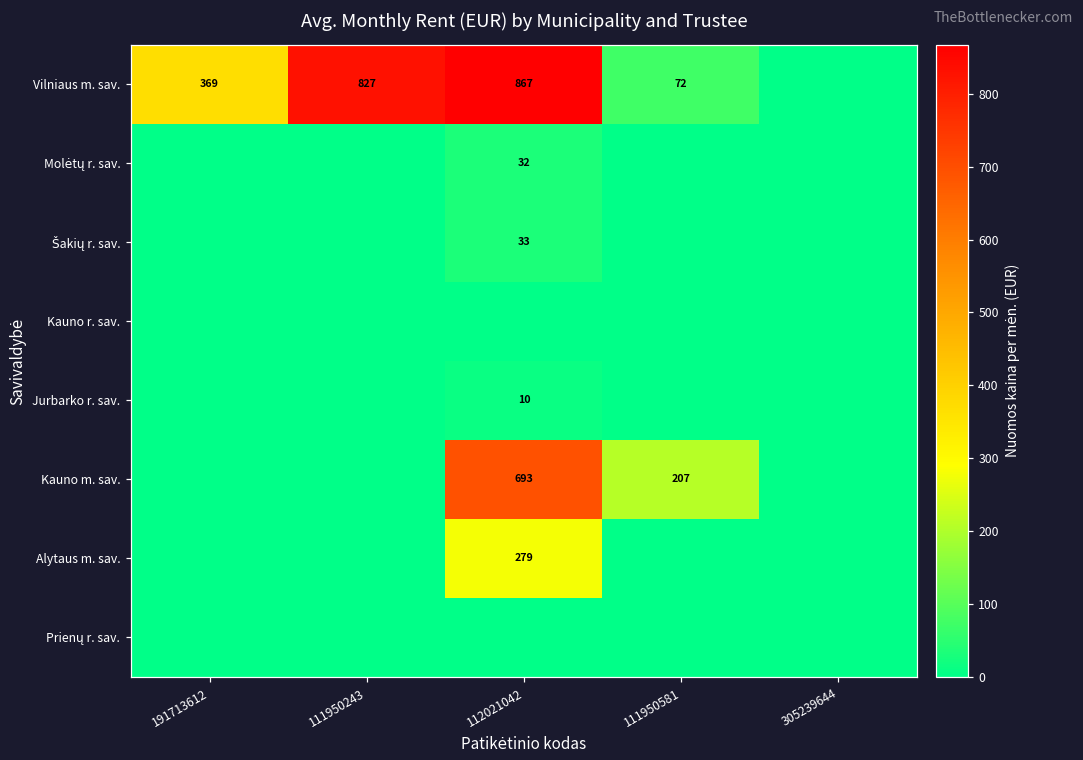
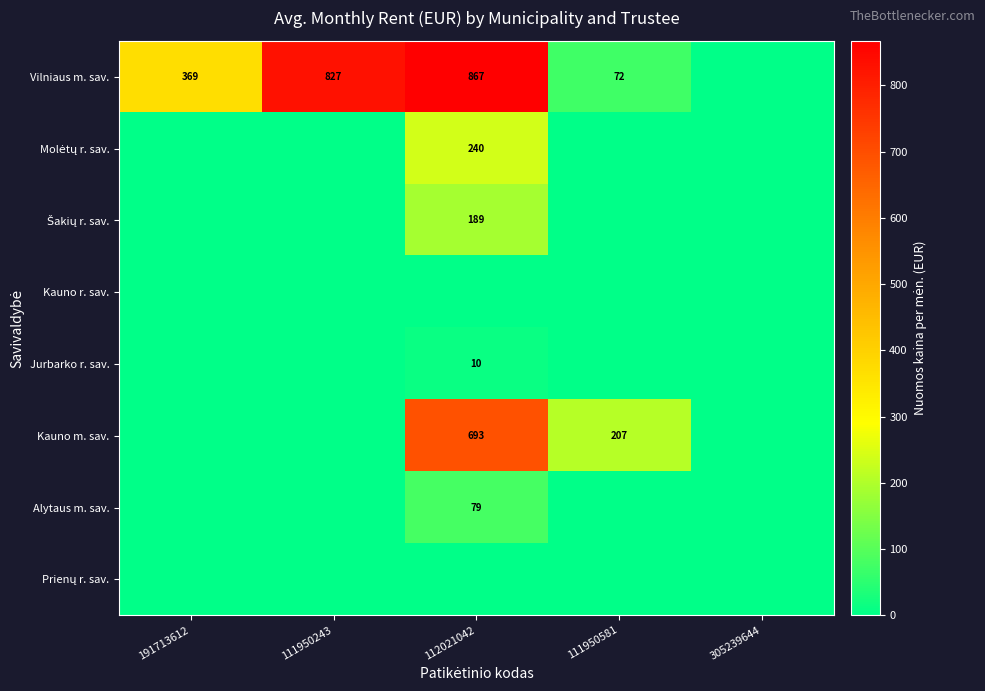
  {
    "Vilniaus m. sav.": {
      "191713612": 369,
      "111950243": 827,
      "112021042": 867,
      "111950581": 72
    },
    "Molėtų r. sav.": {
-     "112021042": 32
+     "112021042": 240
    },
    "Šakių r. sav.": {
-     "112021042": 33
+     "112021042": 189
    },
    "Jurbarko r. sav.": {
      "112021042": 10
    },
    "Kauno m. sav.": {
      "112021042": 693,
      "111950581": 207
    },
    "Alytaus m. sav.": {
-     "112021042": 279
+     "112021042": 79
    }
  }
